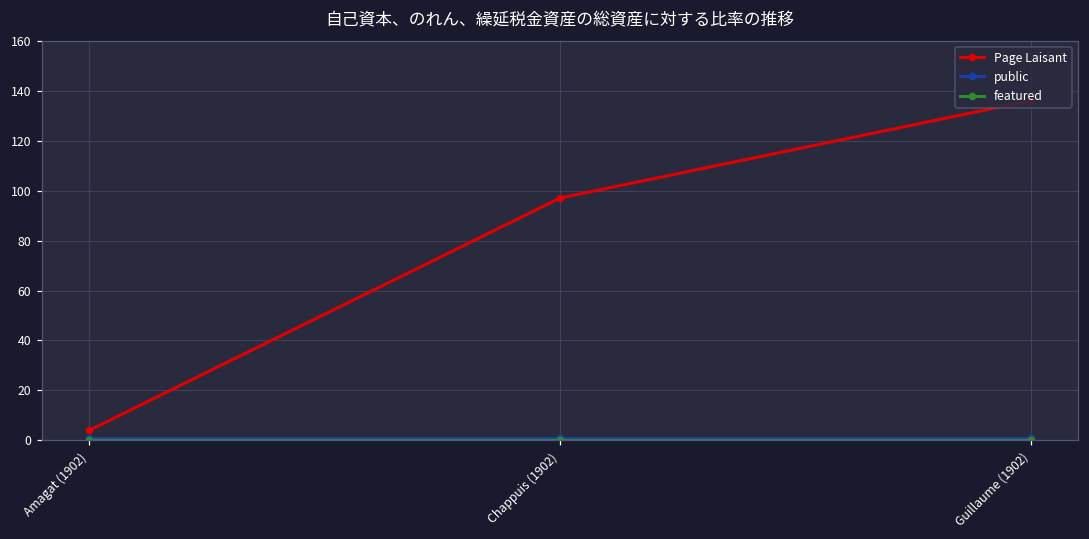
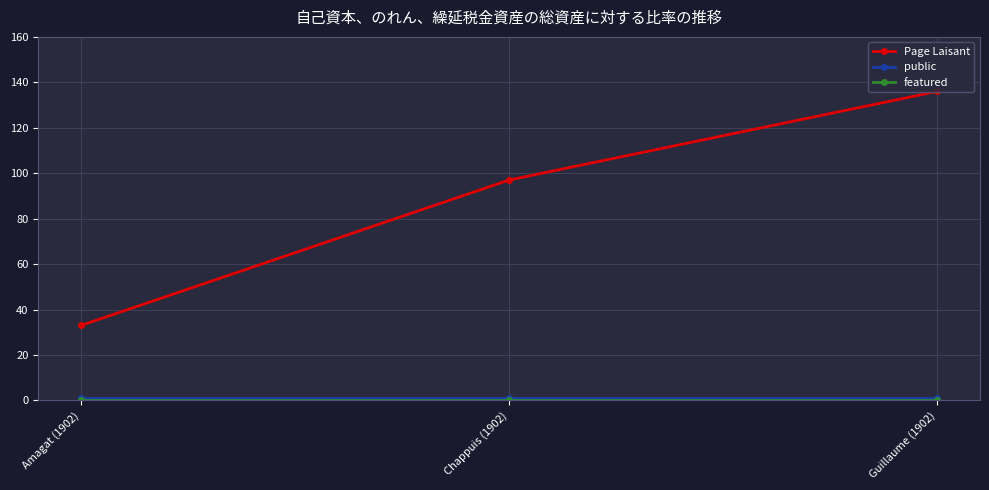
  {
    "Page Laisant": {
-     "Amagat (1902)": 4,
+     "Amagat (1902)": 33,
      "Chappuis (1902)": 97
    }
  }
